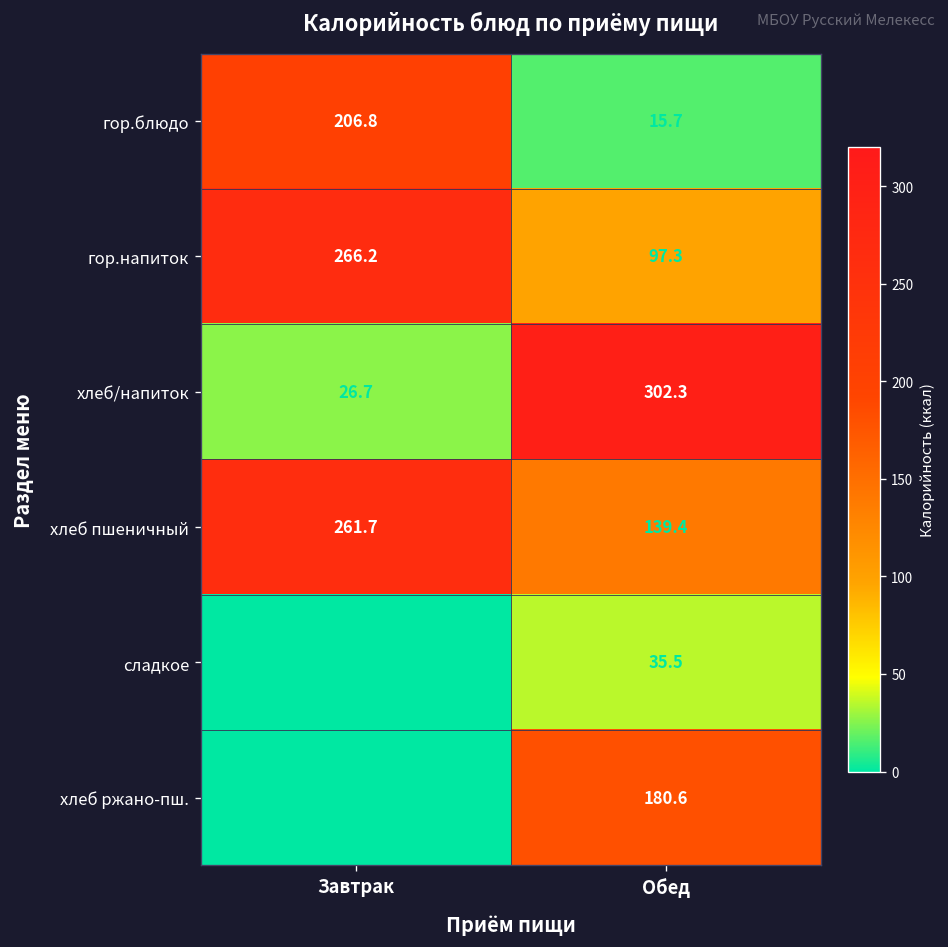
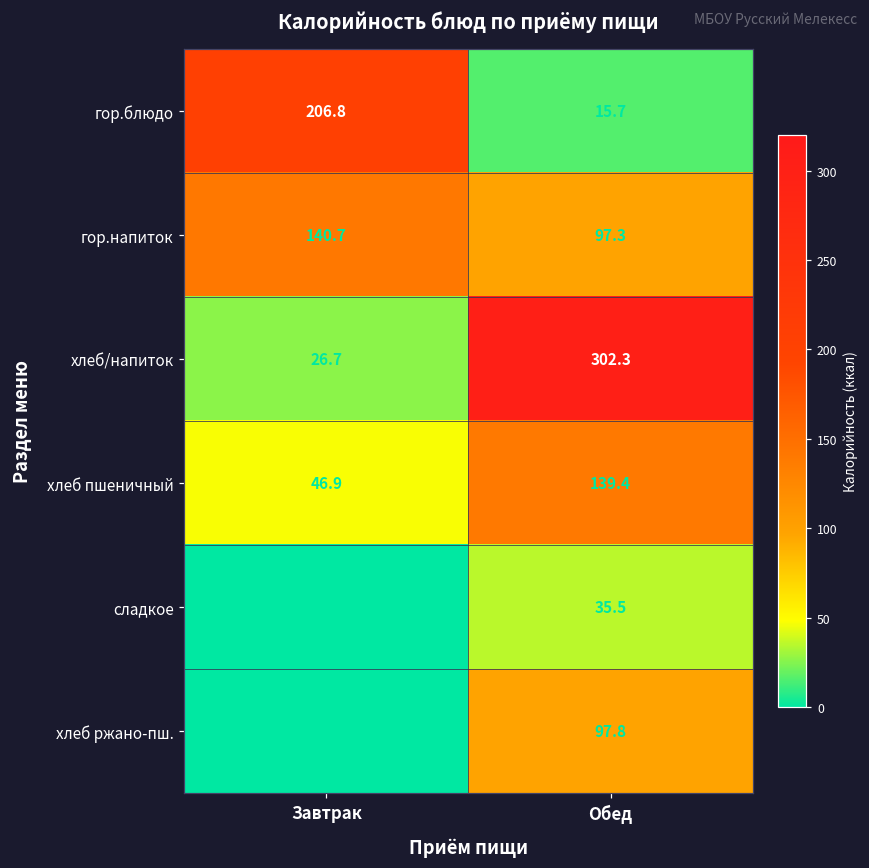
  {
    "гор.блюдо": {
      "Завтрак": 206.8,
      "Обед": 15.7
    },
    "гор.напиток": {
-     "Завтрак": 266.2,
+     "Завтрак": 140.7,
      "Обед": 97.3
    },
    "хлеб/напиток": {
      "Завтрак": 26.7,
      "Обед": 302.3
    },
    "хлеб пшеничный": {
-     "Завтрак": 261.7,
+     "Завтрак": 46.9,
      "Обед": 139.4
    },
    "сладкое": {
      "Обед": 35.5
    },
    "хлеб ржано-пш.": {
-     "Обед": 180.6
+     "Обед": 97.8
    }
  }
